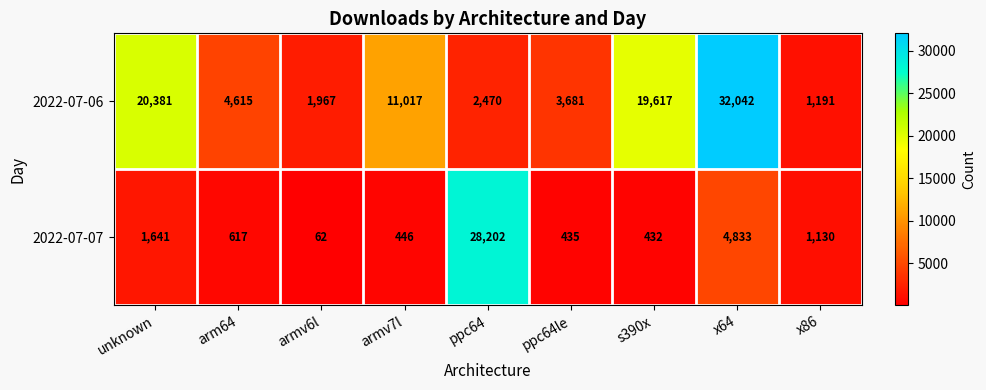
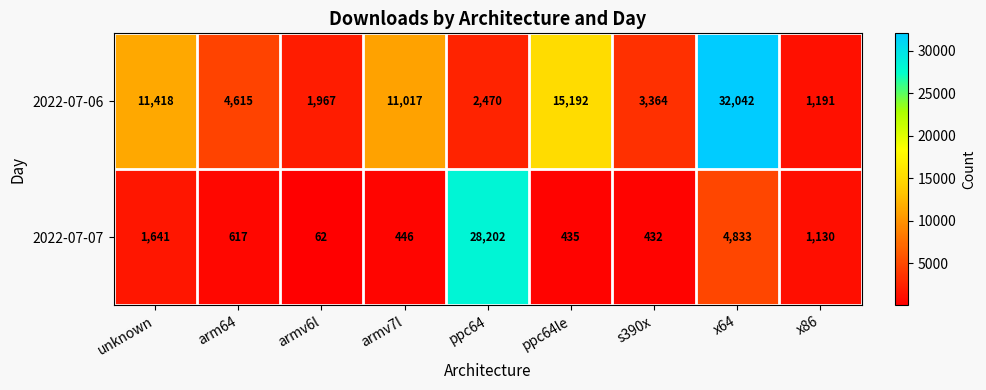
  {
    "2022-07-06": {
-     "unknown": "20,381",
+     "unknown": "11,418",
      "arm64": "4,615",
      "armv6l": "1,967",
      "armv7l": "11,017",
      "ppc64": "2,470",
-     "ppc64le": "3,681",
-     "s390x": "19,617",
+     "ppc64le": "15,192",
+     "s390x": "3,364",
      "x64": "32,042",
      "x86": "1,191"
    },
    "2022-07-07": {
      "unknown": "1,641",
      "arm64": "617",
      "armv6l": "62",
      "armv7l": "446",
      "ppc64": "28,202",
      "ppc64le": "435",
      "s390x": "432",
      "x64": "4,833",
      "x86": "1,130"
    }
  }
